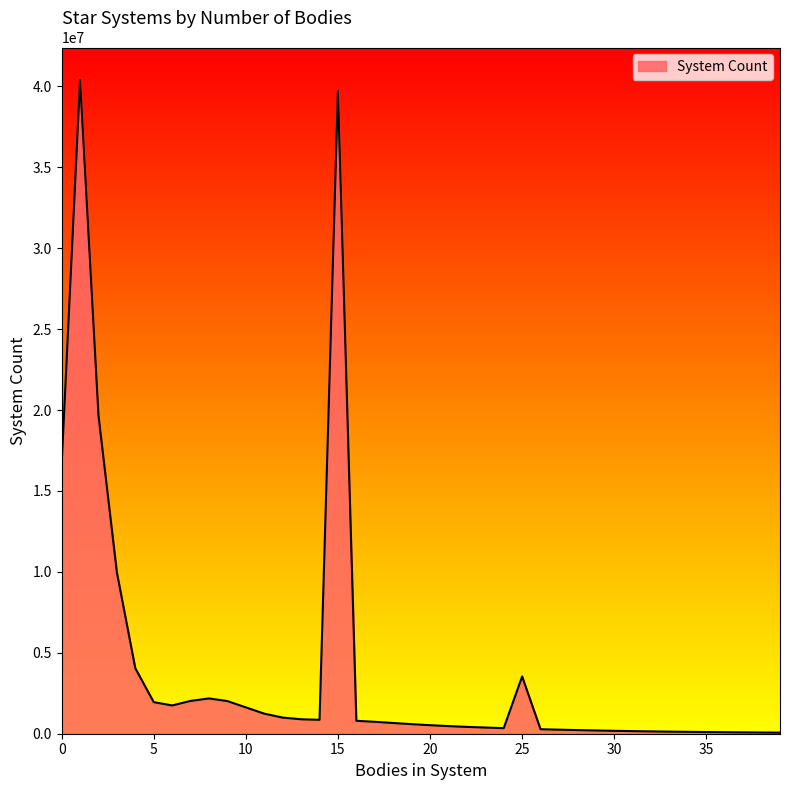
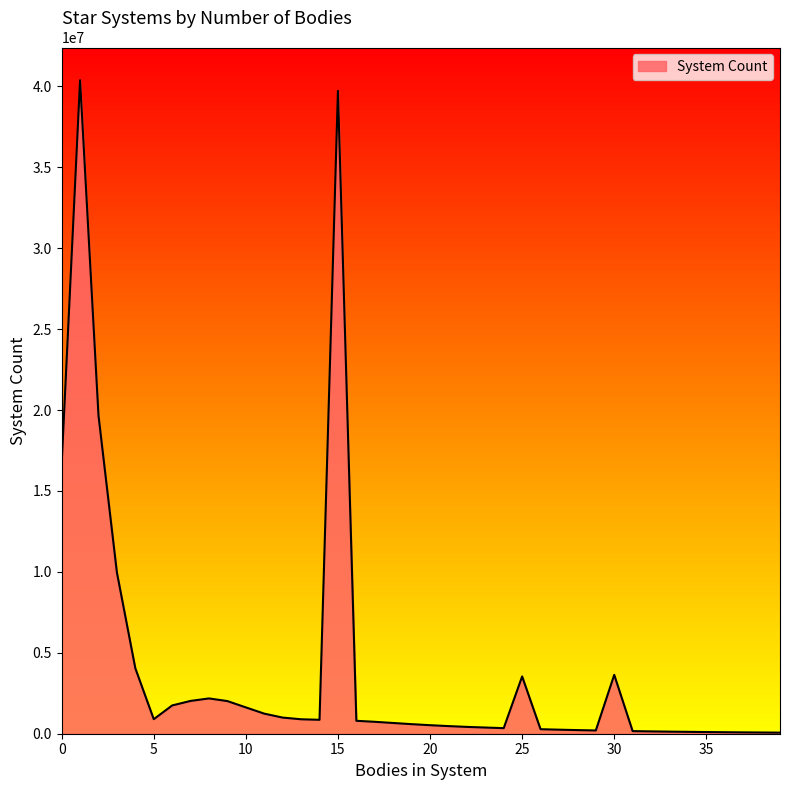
  {
    "0": 16700000,
-   "5": 2000000,
+   "5": 900000,
    "10": 1600000,
    "15": 39700000,
    "20": 500000,
    "25": 3500000,
-   "30": 200000,
+   "30": 3600000,
    "35": 100000
  }
